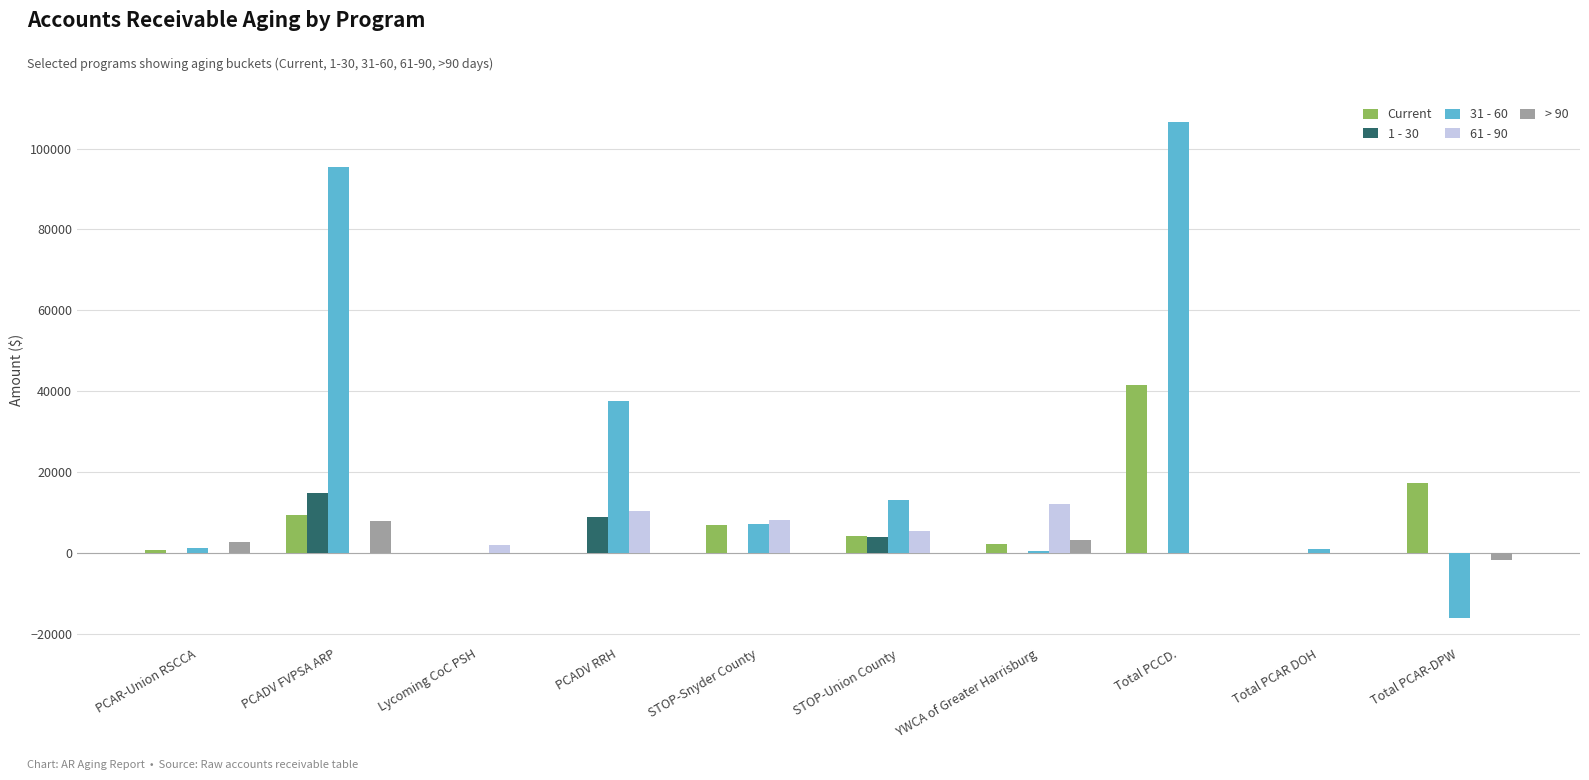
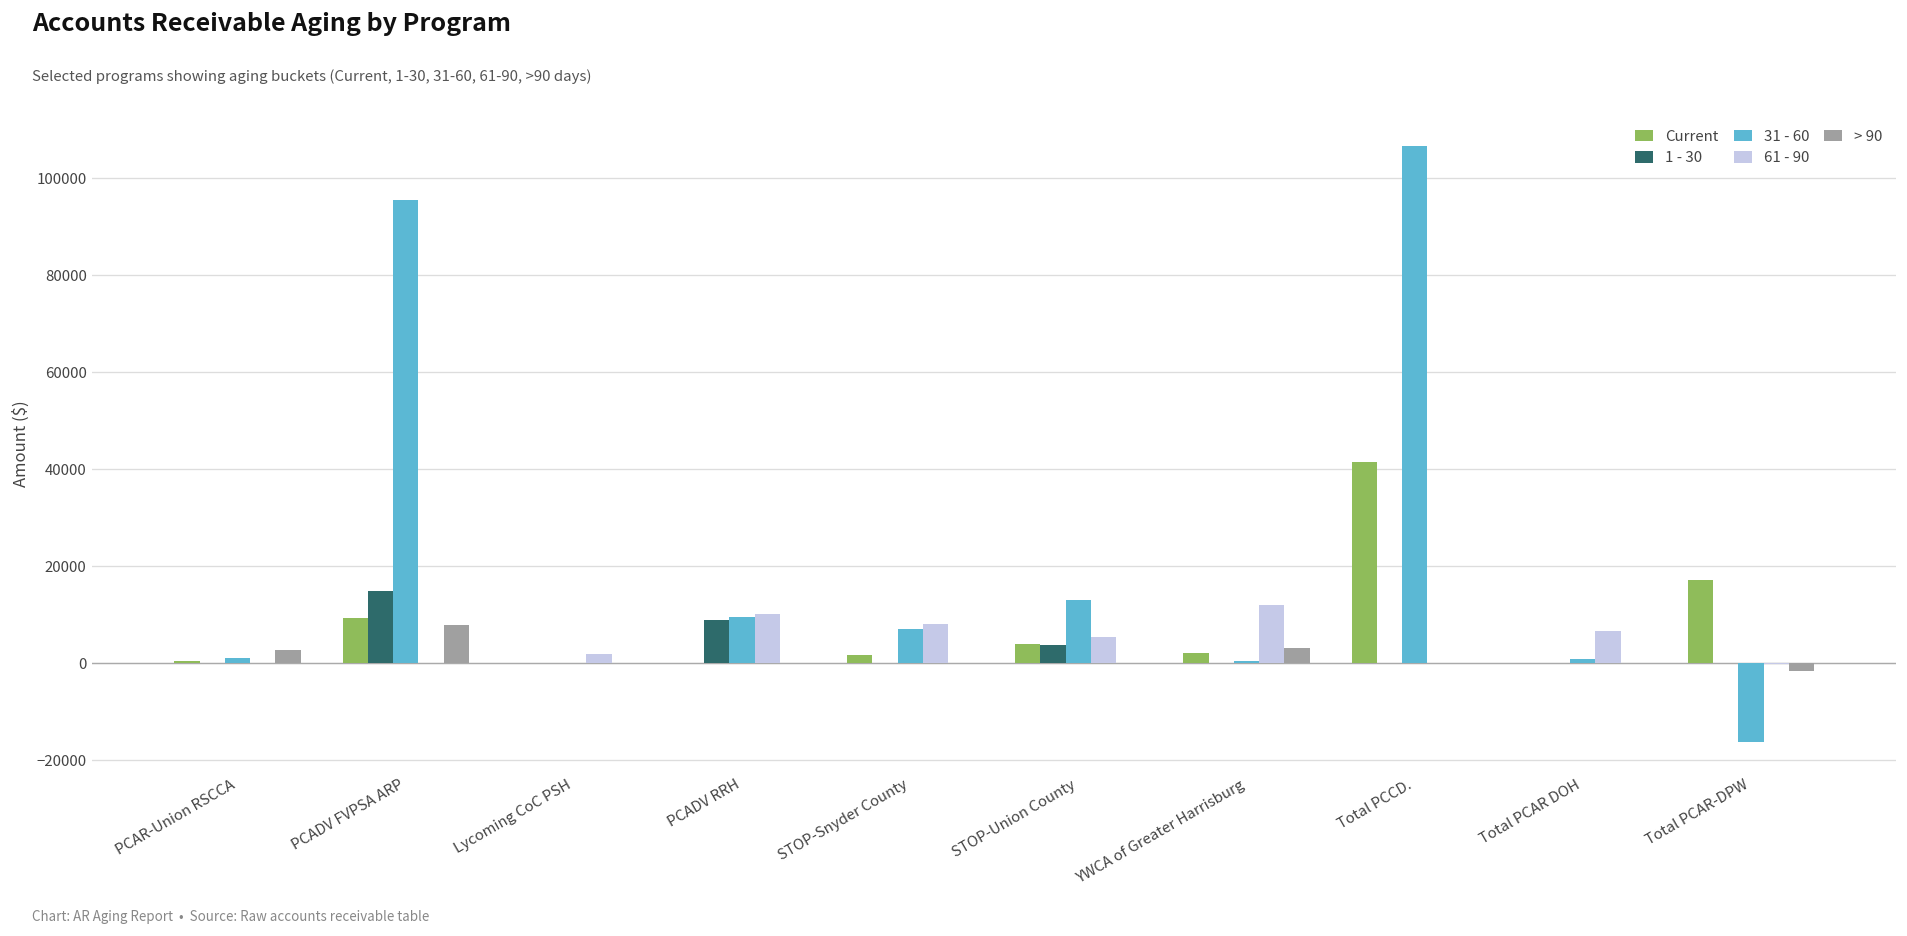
  {
    "Current": {
      "PCADV FVPSA ARP": 9000,
      "Lycoming CoC PSH": 0,
      "PCADV RRH": 0,
-     "STOP-Snyder County": 7000,
+     "STOP-Snyder County": 2000,
      "STOP-Union County": 4000,
      "YWCA of Greater Harrisburg": 2000,
      "Total PCCD.": 42000,
      "Total PCAR-DPW": 17000
    },
    "1 - 30": {
      "PCAR-Union RSCCA": 0,
      "PCADV FVPSA ARP": 15000,
      "Lycoming CoC PSH": 0,
      "PCADV RRH": 9000,
      "STOP-Snyder County": 0,
      "STOP-Union County": 4000,
      "YWCA of Greater Harrisburg": 0,
      "Total PCCD.": 0,
      "Total PCAR DOH": 0,
      "Total PCAR-DPW": 0
    },
    "31 - 60": {
      "PCAR-Union RSCCA": 1000,
      "PCADV FVPSA ARP": 95000,
      "Lycoming CoC PSH": 0,
-     "PCADV RRH": 38000,
+     "PCADV RRH": 10000,
      "STOP-Snyder County": 7000,
      "STOP-Union County": 13000,
      "Total PCCD.": 107000,
      "Total PCAR DOH": 1000,
      "Total PCAR-DPW": -16000
    },
    "61 - 90": {
      "PCAR-Union RSCCA": 0,
      "PCADV FVPSA ARP": 0,
      "Lycoming CoC PSH": 2000,
      "PCADV RRH": 10000,
      "STOP-Snyder County": 8000,
      "STOP-Union County": 5000,
      "YWCA of Greater Harrisburg": 12000,
      "Total PCCD.": 0,
-     "Total PCAR DOH": 0
+     "Total PCAR DOH": 7000
    },
    "> 90": {
      "PCAR-Union RSCCA": 3000,
      "PCADV FVPSA ARP": 8000,
      "Lycoming CoC PSH": 0,
      "PCADV RRH": 0,
      "STOP-Snyder County": 0,
      "STOP-Union County": 0,
      "YWCA of Greater Harrisburg": 3000,
      "Total PCCD.": 0,
      "Total PCAR DOH": 0,
      "Total PCAR-DPW": -2000
    }
  }
